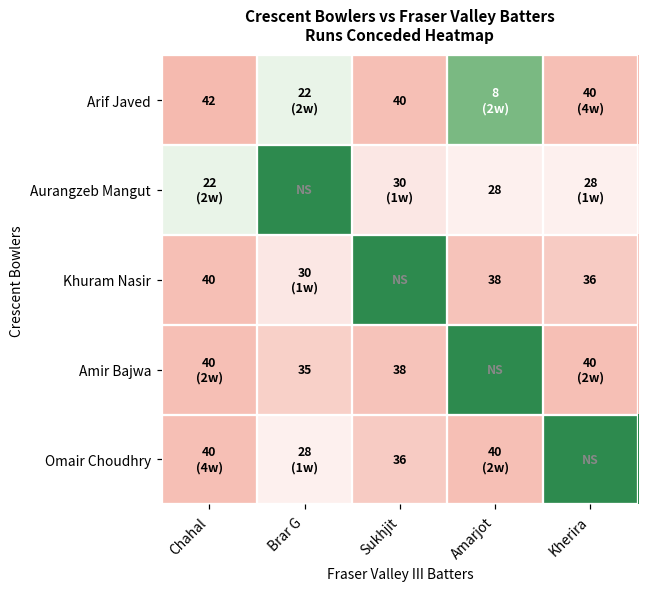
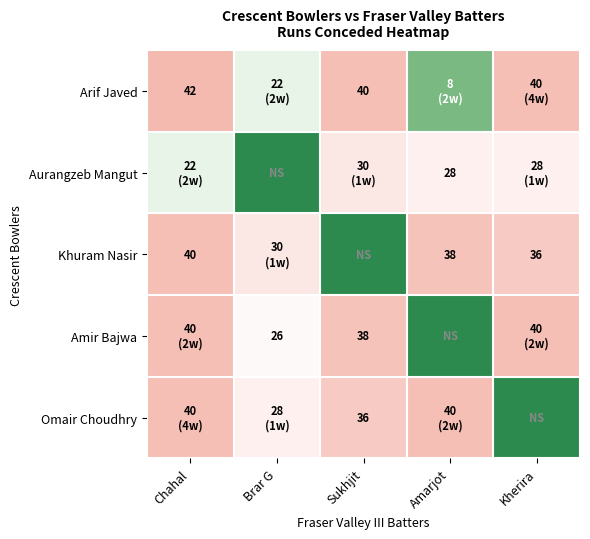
  {
    "Arif Javed": {
      "Chahal": 42,
      "Sukhjit": 40
    },
    "Aurangzeb Mangut": {
      "Amarjot": 28
    },
    "Khuram Nasir": {
      "Chahal": 40,
      "Amarjot": 38,
      "Kherira": 36
    },
    "Amir Bajwa": {
-     "Brar G": 35,
+     "Brar G": 26,
      "Sukhjit": 38
    },
    "Omair Choudhry": {
      "Sukhjit": 36
    }
  }
